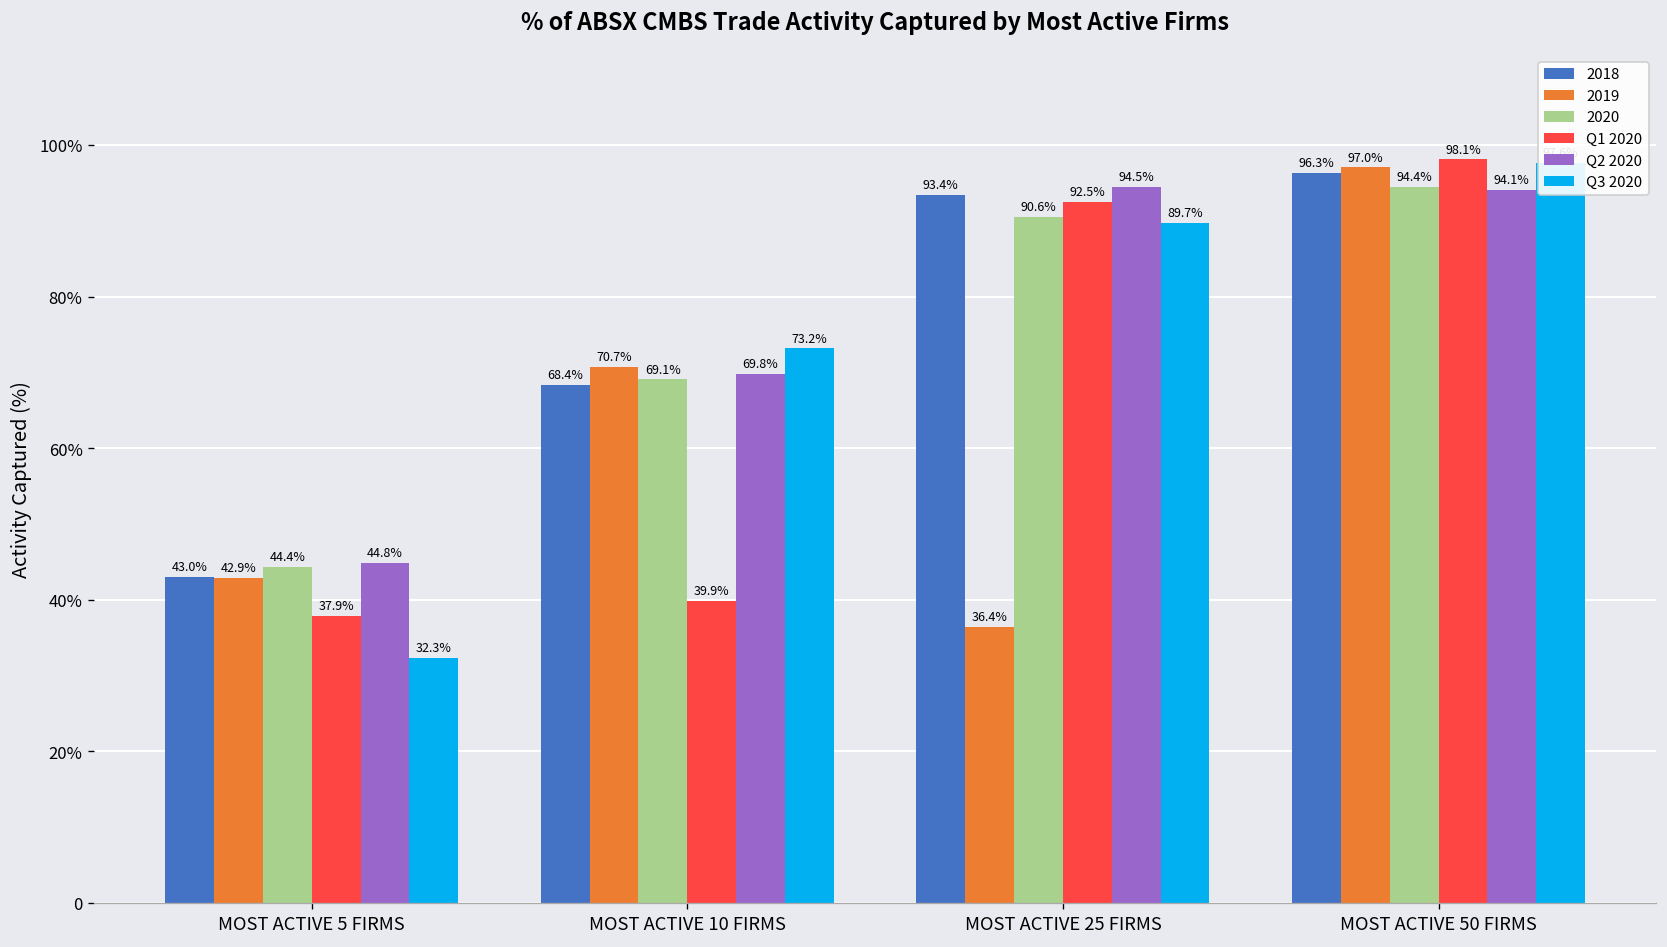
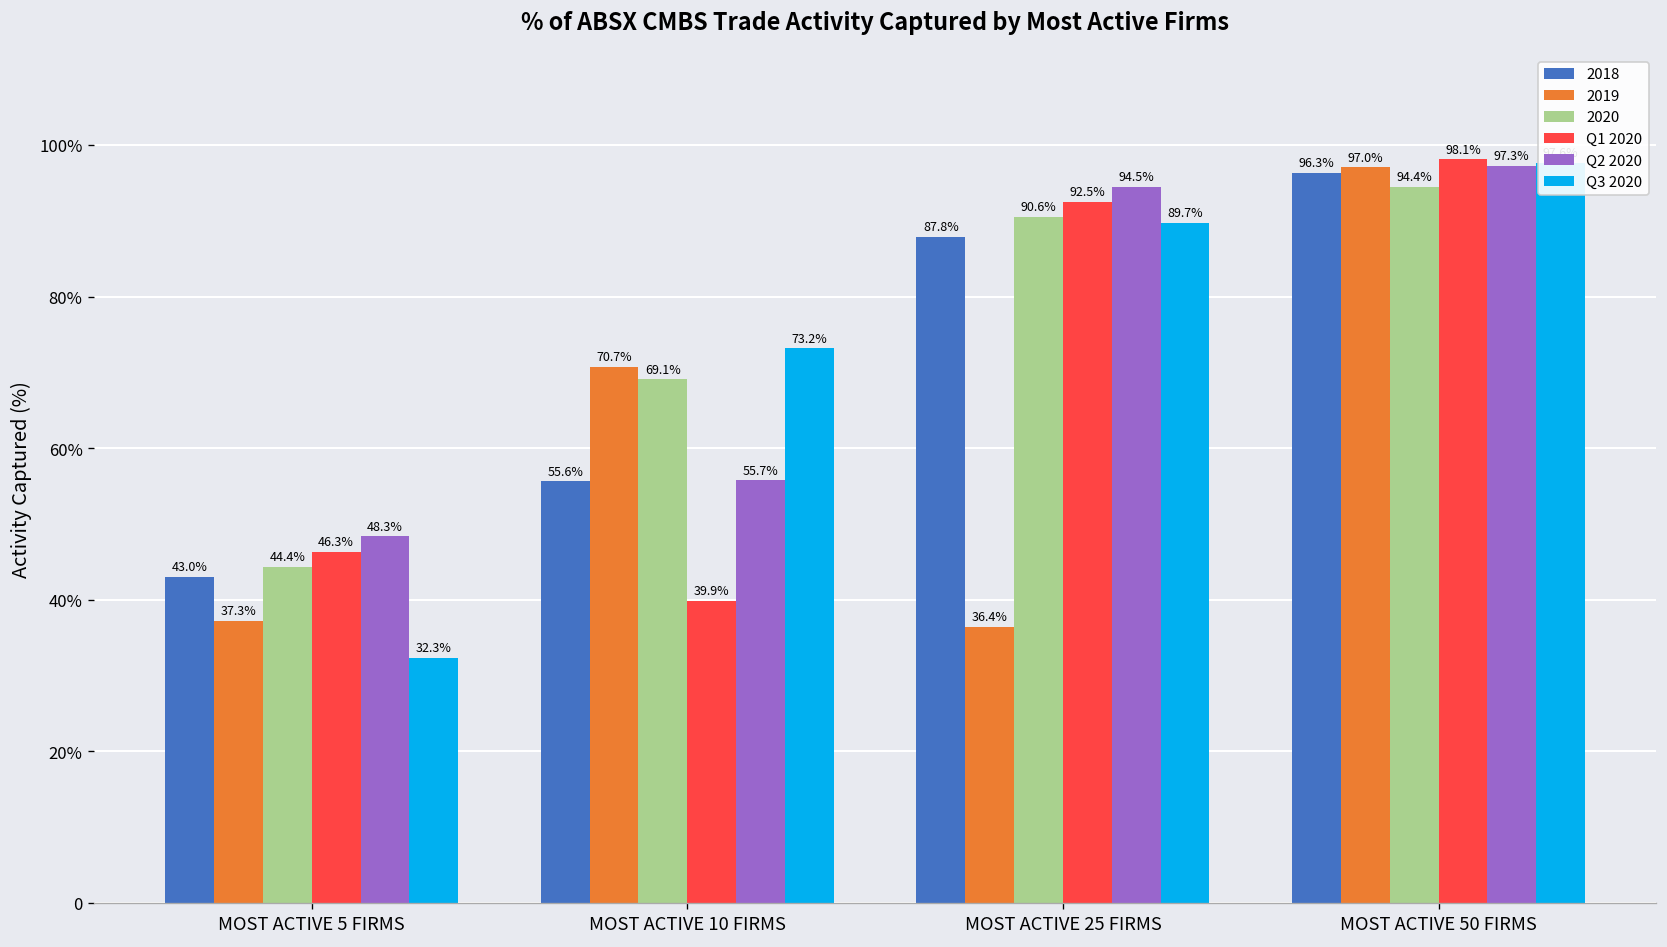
  {
    "2018": {
      "MOST ACTIVE 5 FIRMS": "43.0%",
-     "MOST ACTIVE 10 FIRMS": "68.4%",
-     "MOST ACTIVE 25 FIRMS": "93.4%",
+     "MOST ACTIVE 10 FIRMS": "55.6%",
+     "MOST ACTIVE 25 FIRMS": "87.8%",
      "MOST ACTIVE 50 FIRMS": "96.3%"
    },
    "2019": {
-     "MOST ACTIVE 5 FIRMS": "42.9%",
+     "MOST ACTIVE 5 FIRMS": "37.3%",
      "MOST ACTIVE 10 FIRMS": "70.7%",
      "MOST ACTIVE 25 FIRMS": "36.4%",
      "MOST ACTIVE 50 FIRMS": "97.0%"
    },
    "2020": {
      "MOST ACTIVE 5 FIRMS": "44.4%",
      "MOST ACTIVE 10 FIRMS": "69.1%",
      "MOST ACTIVE 25 FIRMS": "90.6%",
      "MOST ACTIVE 50 FIRMS": "94.4%"
    },
    "Q1 2020": {
-     "MOST ACTIVE 5 FIRMS": "37.9%",
+     "MOST ACTIVE 5 FIRMS": "46.3%",
      "MOST ACTIVE 10 FIRMS": "39.9%",
      "MOST ACTIVE 25 FIRMS": "92.5%",
      "MOST ACTIVE 50 FIRMS": "98.1%"
    },
    "Q2 2020": {
-     "MOST ACTIVE 5 FIRMS": "44.8%",
-     "MOST ACTIVE 10 FIRMS": "69.8%",
+     "MOST ACTIVE 5 FIRMS": "48.3%",
+     "MOST ACTIVE 10 FIRMS": "55.7%",
      "MOST ACTIVE 25 FIRMS": "94.5%",
-     "MOST ACTIVE 50 FIRMS": "94.1%"
+     "MOST ACTIVE 50 FIRMS": "97.3%"
    },
    "Q3 2020": {
      "MOST ACTIVE 5 FIRMS": "32.3%",
      "MOST ACTIVE 10 FIRMS": "73.2%",
      "MOST ACTIVE 25 FIRMS": "89.7%"
    }
  }
